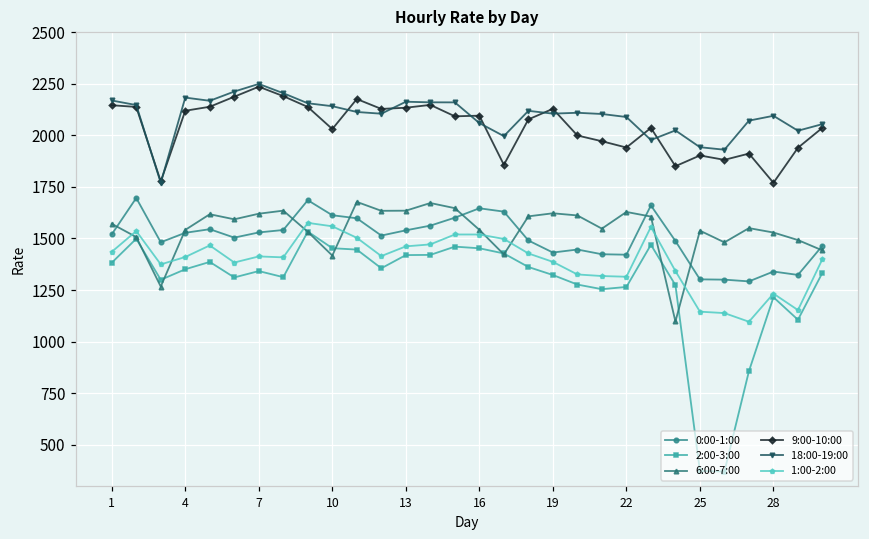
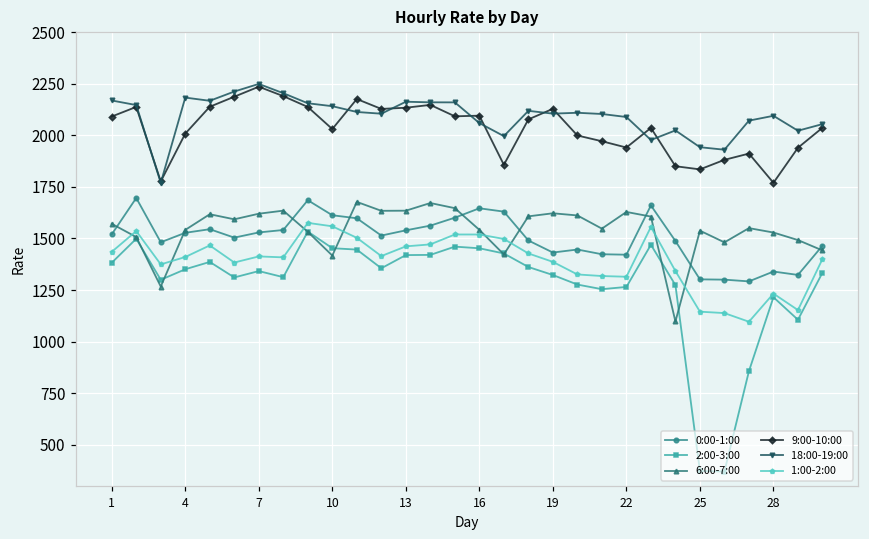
  {
    "9:00-10:00": {
-     "1": 2150,
-     "4": 2120,
+     "1": 2090,
+     "4": 2010,
      "10": 2030,
      "13": 2130,
      "16": 2100,
      "19": 2130,
      "22": 1940,
-     "25": 1900,
+     "25": 1840,
      "28": 1770
    }
  }
